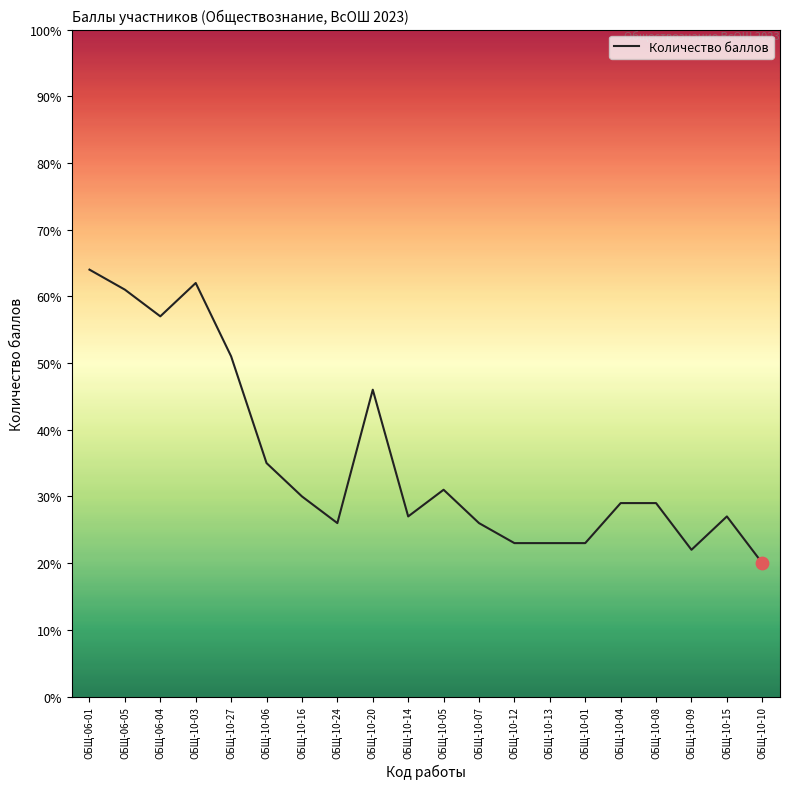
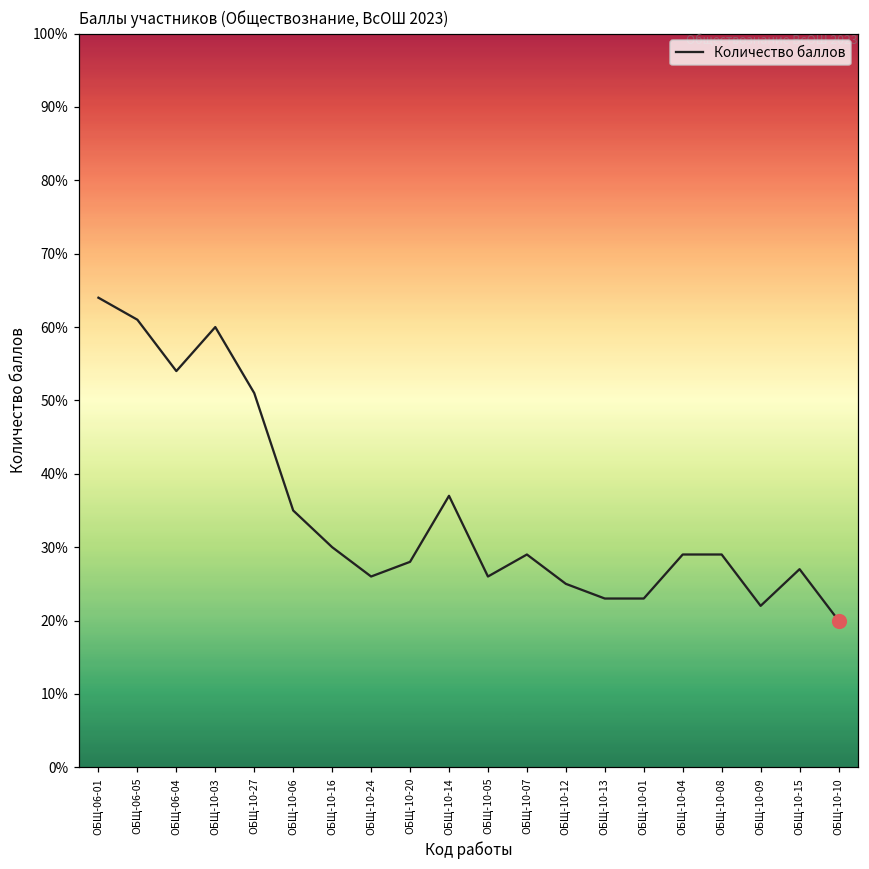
  {
    "Количество баллов": {
      "ОБЩ-06-01": "64%",
      "ОБЩ-06-05": "61%",
-     "ОБЩ-06-04": "57%",
-     "ОБЩ-10-03": "62%",
+     "ОБЩ-06-04": "54%",
+     "ОБЩ-10-03": "60%",
      "ОБЩ-10-27": "51%",
      "ОБЩ-10-06": "35%",
      "ОБЩ-10-16": "30%",
      "ОБЩ-10-24": "26%",
-     "ОБЩ-10-20": "46%",
-     "ОБЩ-10-14": "27%",
-     "ОБЩ-10-05": "31%",
-     "ОБЩ-10-07": "26%",
-     "ОБЩ-10-12": "23%",
+     "ОБЩ-10-20": "28%",
+     "ОБЩ-10-14": "37%",
+     "ОБЩ-10-05": "26%",
+     "ОБЩ-10-07": "29%",
+     "ОБЩ-10-12": "25%",
      "ОБЩ-10-13": "23%",
      "ОБЩ-10-01": "23%",
      "ОБЩ-10-04": "29%",
      "ОБЩ-10-08": "29%",
      "ОБЩ-10-09": "22%",
      "ОБЩ-10-15": "27%"
    }
  }
